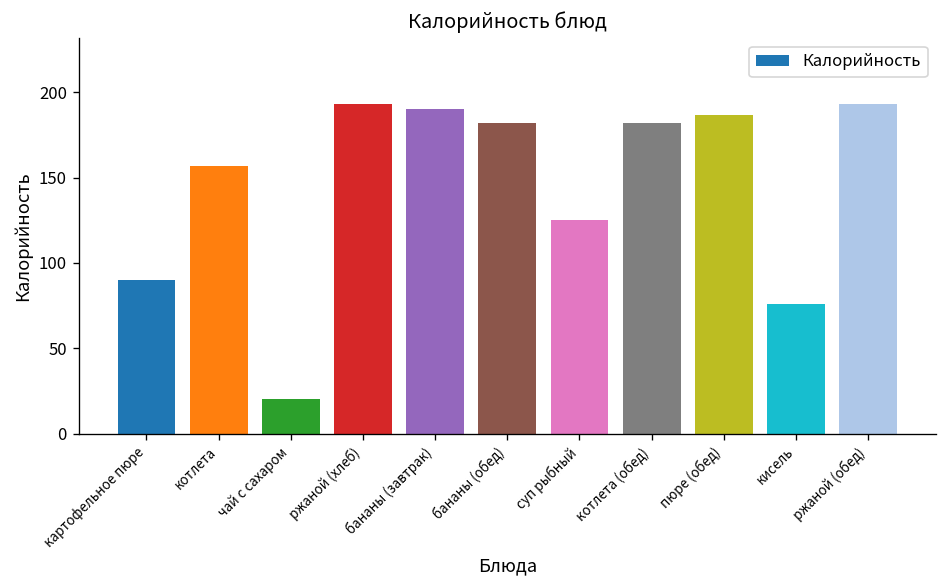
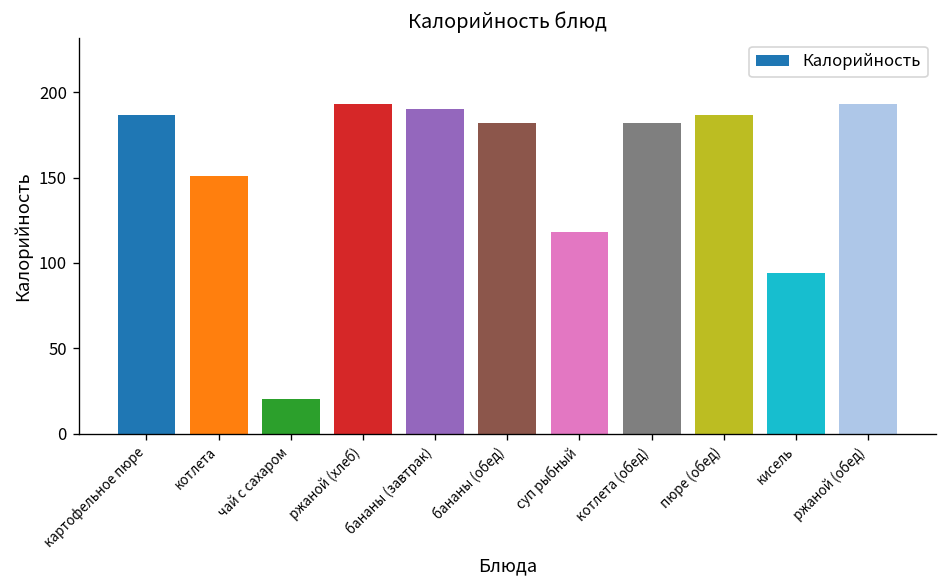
  {
-   "картофельное пюре": 90,
-   "котлета": 157,
+   "картофельное пюре": 187,
+   "котлета": 151,
    "чай с сахаром": 20,
    "ржаной (хлеб)": 193,
    "бананы (завтрак)": 190,
    "бананы (обед)": 182,
-   "суп рыбный": 125,
+   "суп рыбный": 118,
    "котлета (обед)": 182,
    "пюре (обед)": 187,
-   "кисель": 76,
+   "кисель": 94,
    "ржаной (обед)": 193
  }
